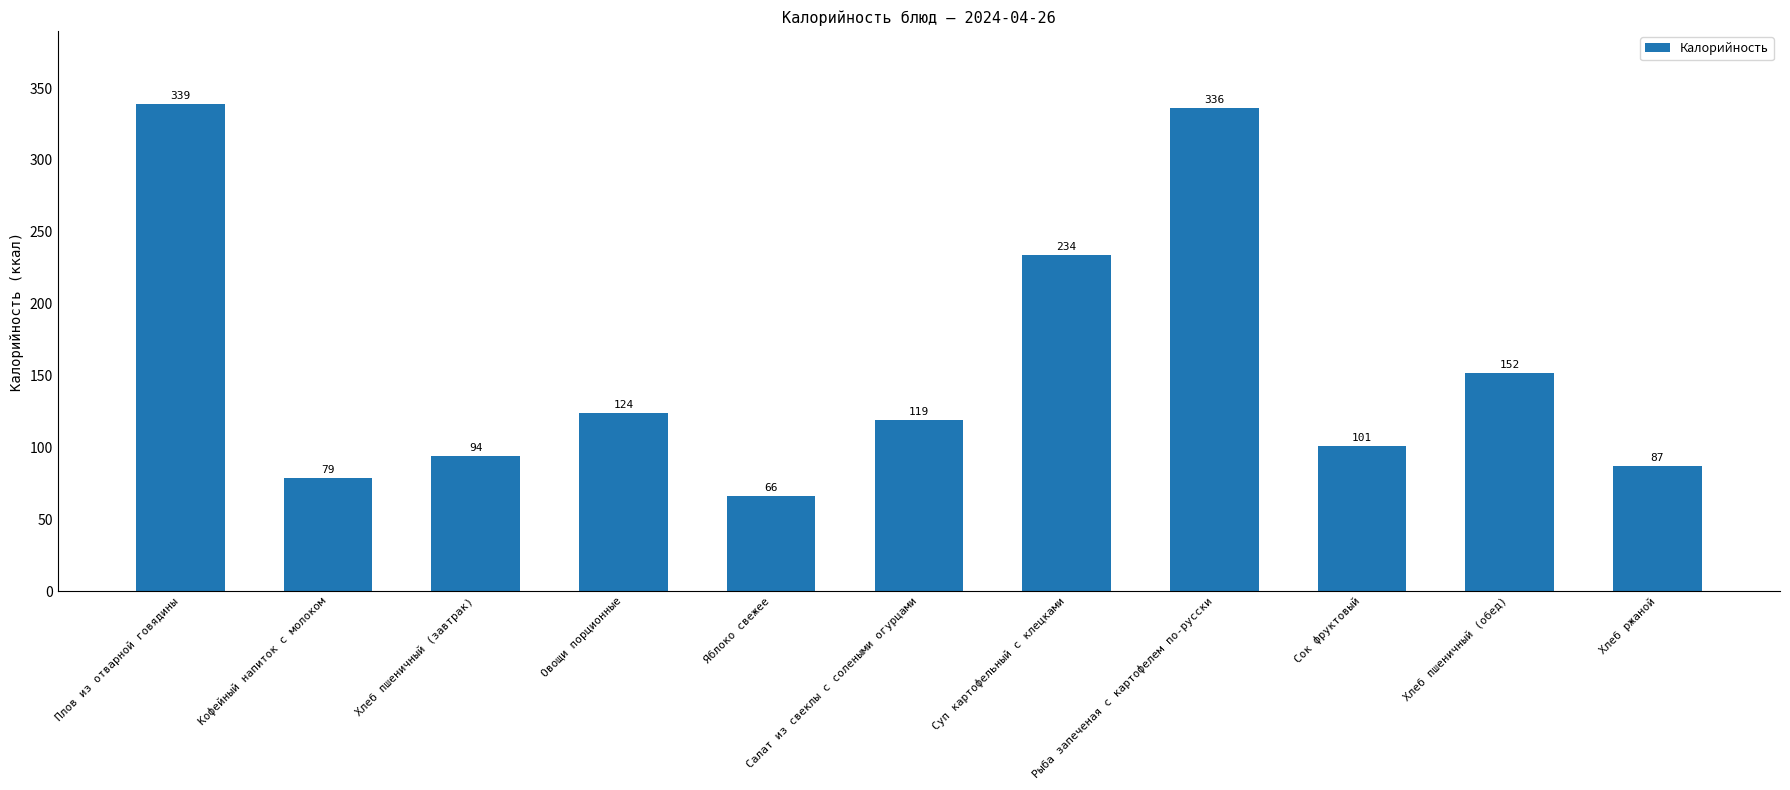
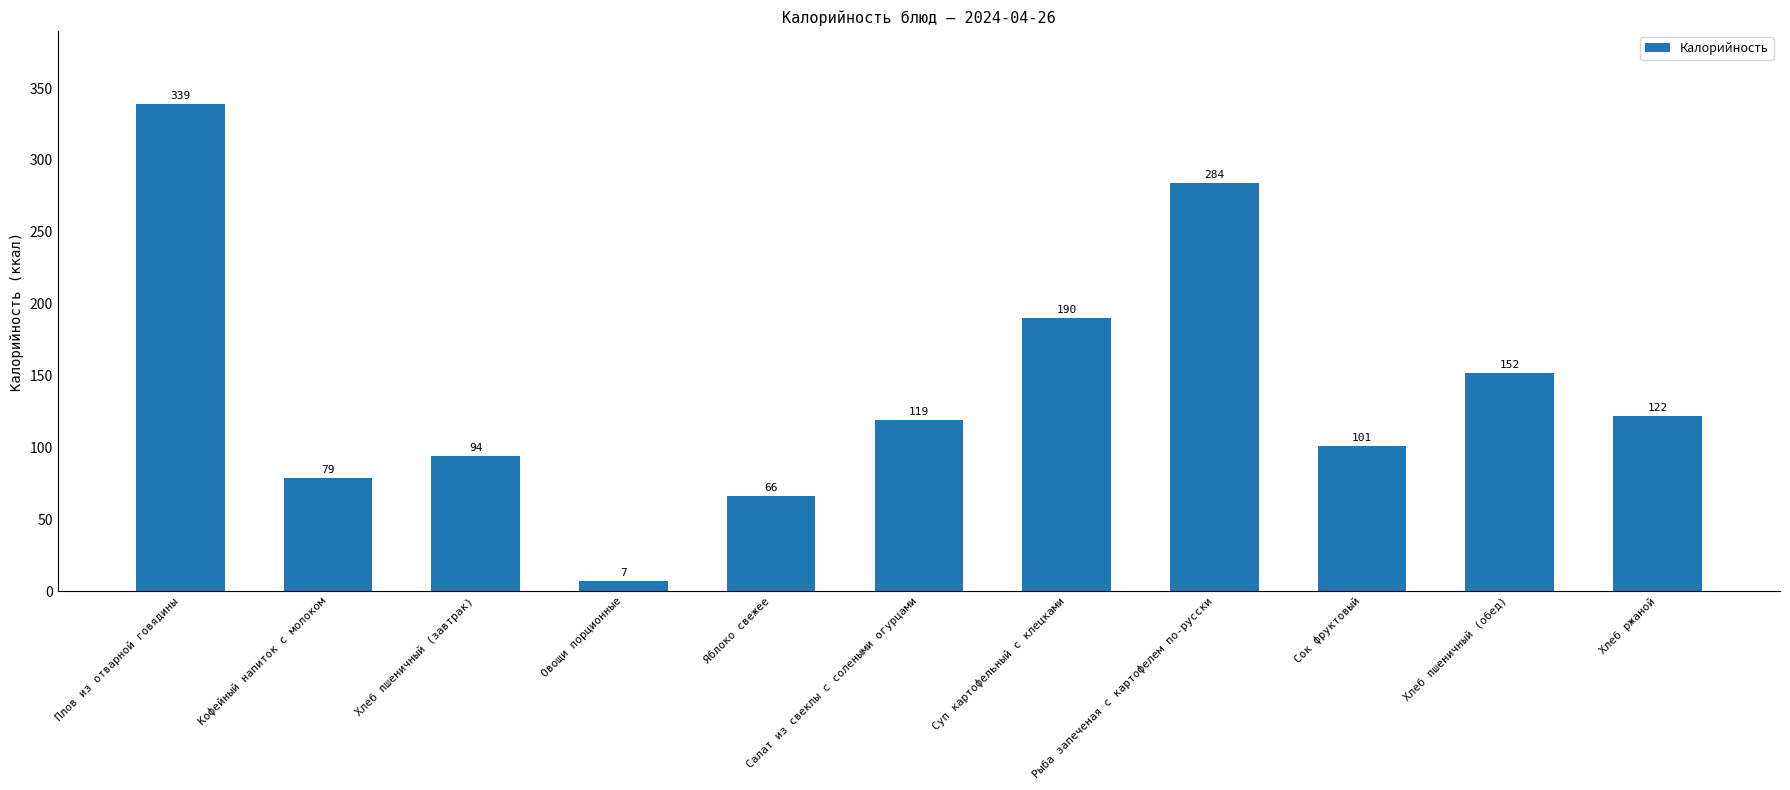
  {
    "Плов из отварной говядины": 339,
    "Кофейный напиток с молоком": 79,
    "Хлеб пшеничный (завтрак)": 94,
-   "Овощи порционные": 124,
+   "Овощи порционные": 7,
    "Яблоко свежее": 66,
    "Салат из свеклы с солеными огурцами": 119,
-   "Суп картофельный с клецками": 234,
-   "Рыба запеченая с картофелем по-русски": 336,
+   "Суп картофельный с клецками": 190,
+   "Рыба запеченая с картофелем по-русски": 284,
    "Сок фруктовый": 101,
    "Хлеб пшеничный (обед)": 152,
-   "Хлеб ржаной": 87
+   "Хлеб ржаной": 122
  }
